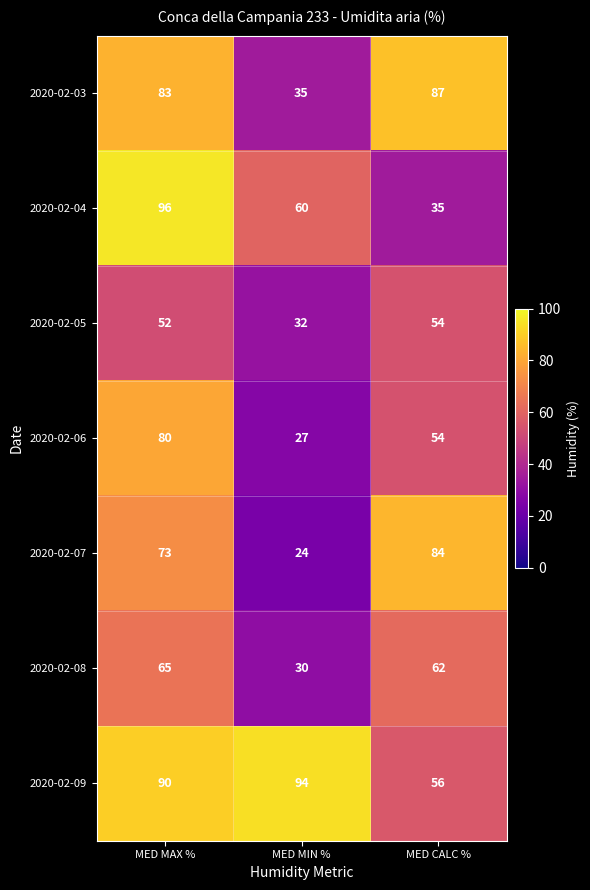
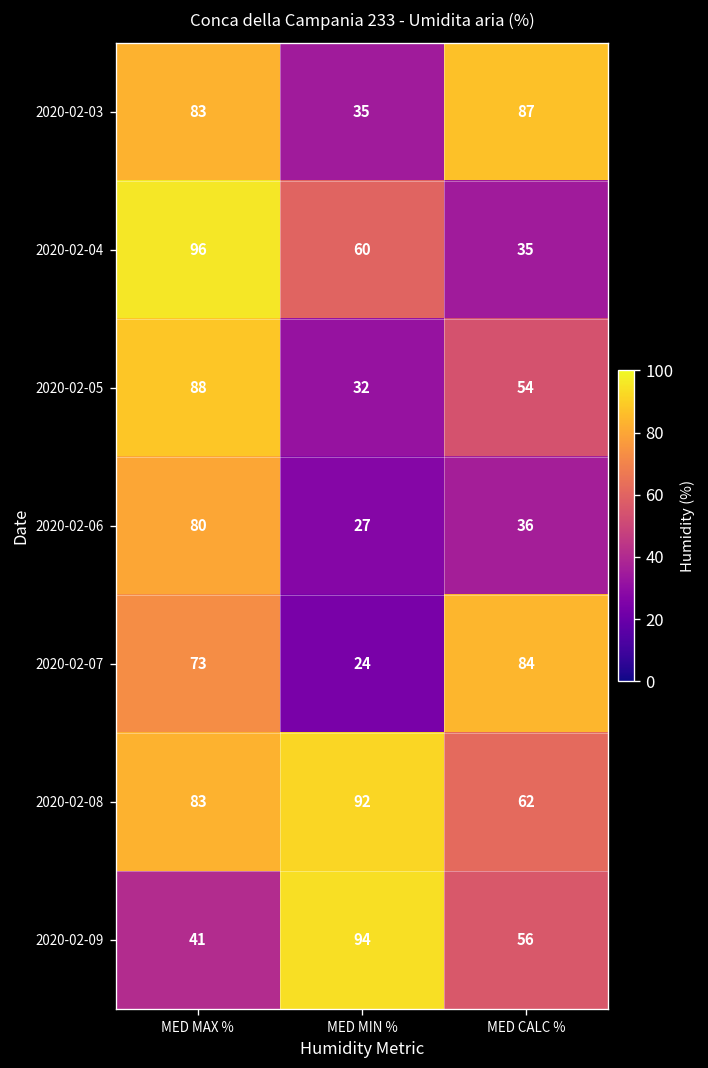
  {
    "2020-02-03": {
      "MED MAX %": 83,
      "MED MIN %": 35,
      "MED CALC %": 87
    },
    "2020-02-04": {
      "MED MAX %": 96,
      "MED MIN %": 60,
      "MED CALC %": 35
    },
    "2020-02-05": {
-     "MED MAX %": 52,
+     "MED MAX %": 88,
      "MED MIN %": 32,
      "MED CALC %": 54
    },
    "2020-02-06": {
      "MED MAX %": 80,
      "MED MIN %": 27,
-     "MED CALC %": 54
+     "MED CALC %": 36
    },
    "2020-02-07": {
      "MED MAX %": 73,
      "MED MIN %": 24,
      "MED CALC %": 84
    },
    "2020-02-08": {
-     "MED MAX %": 65,
-     "MED MIN %": 30,
+     "MED MAX %": 83,
+     "MED MIN %": 92,
      "MED CALC %": 62
    },
    "2020-02-09": {
-     "MED MAX %": 90,
+     "MED MAX %": 41,
      "MED MIN %": 94,
      "MED CALC %": 56
    }
  }
